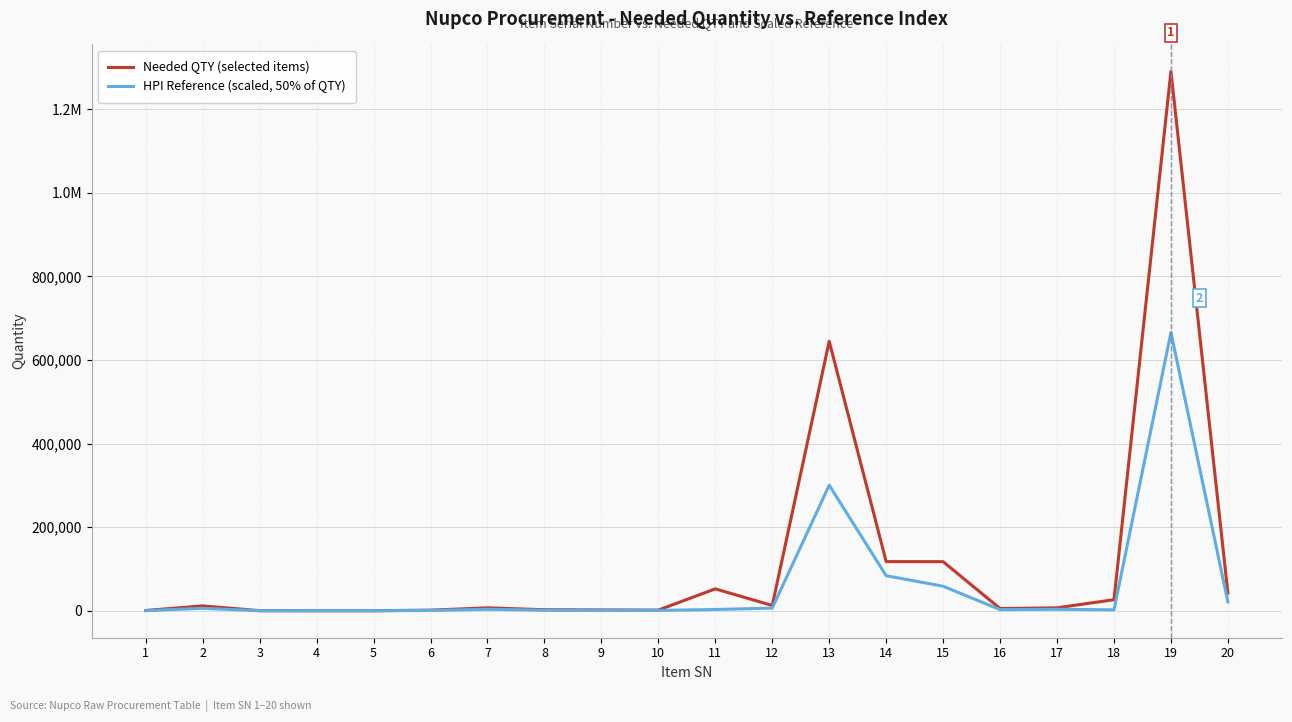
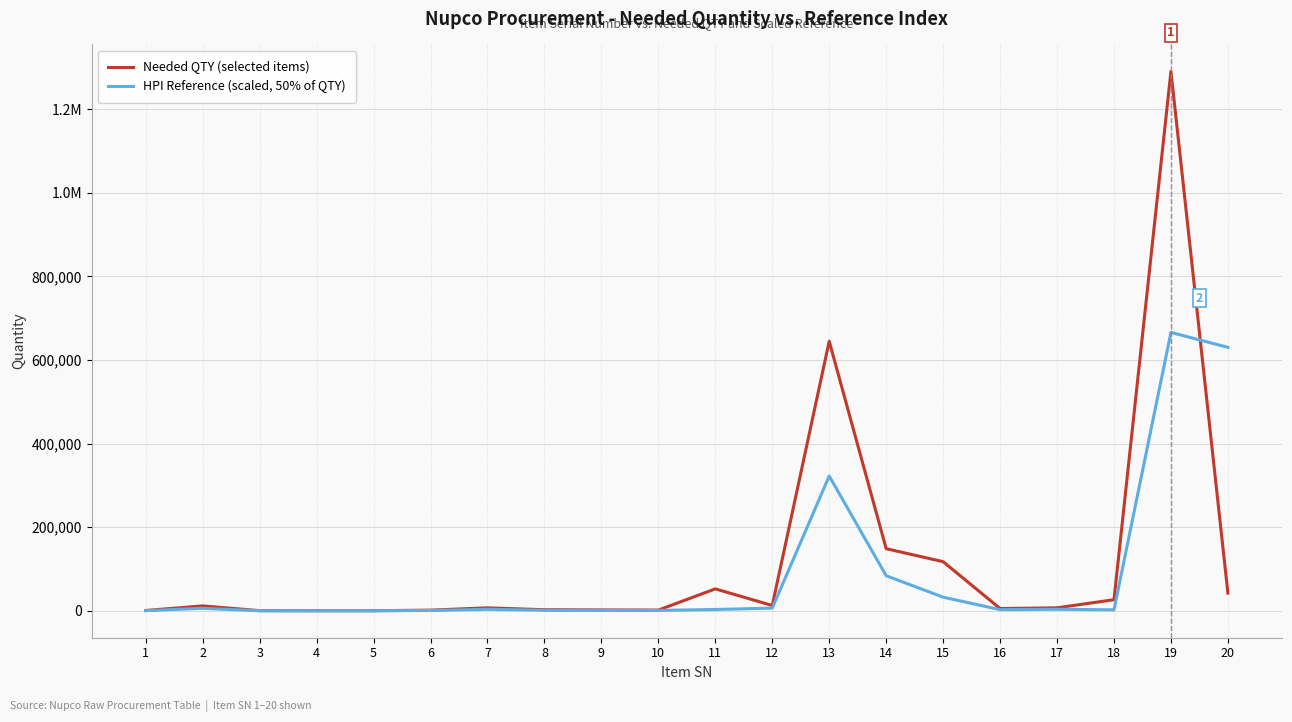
  {
    "Needed QTY (selected items)": {
      "11": "50,000",
      "12": "10,000",
      "13": "640,000",
-     "14": "120,000",
+     "14": "150,000",
      "15": "120,000",
      "18": "30,000",
      "19": "1,290,000",
      "20": "40,000"
    },
    "HPI Reference (scaled, 50% of QTY)": {
      "11": "0",
      "12": "10,000",
-     "13": "300,000",
+     "13": "320,000",
      "14": "80,000",
-     "15": "60,000",
+     "15": "30,000",
      "18": "0",
      "19": "670,000",
-     "20": "20,000"
+     "20": "630,000"
    }
  }
